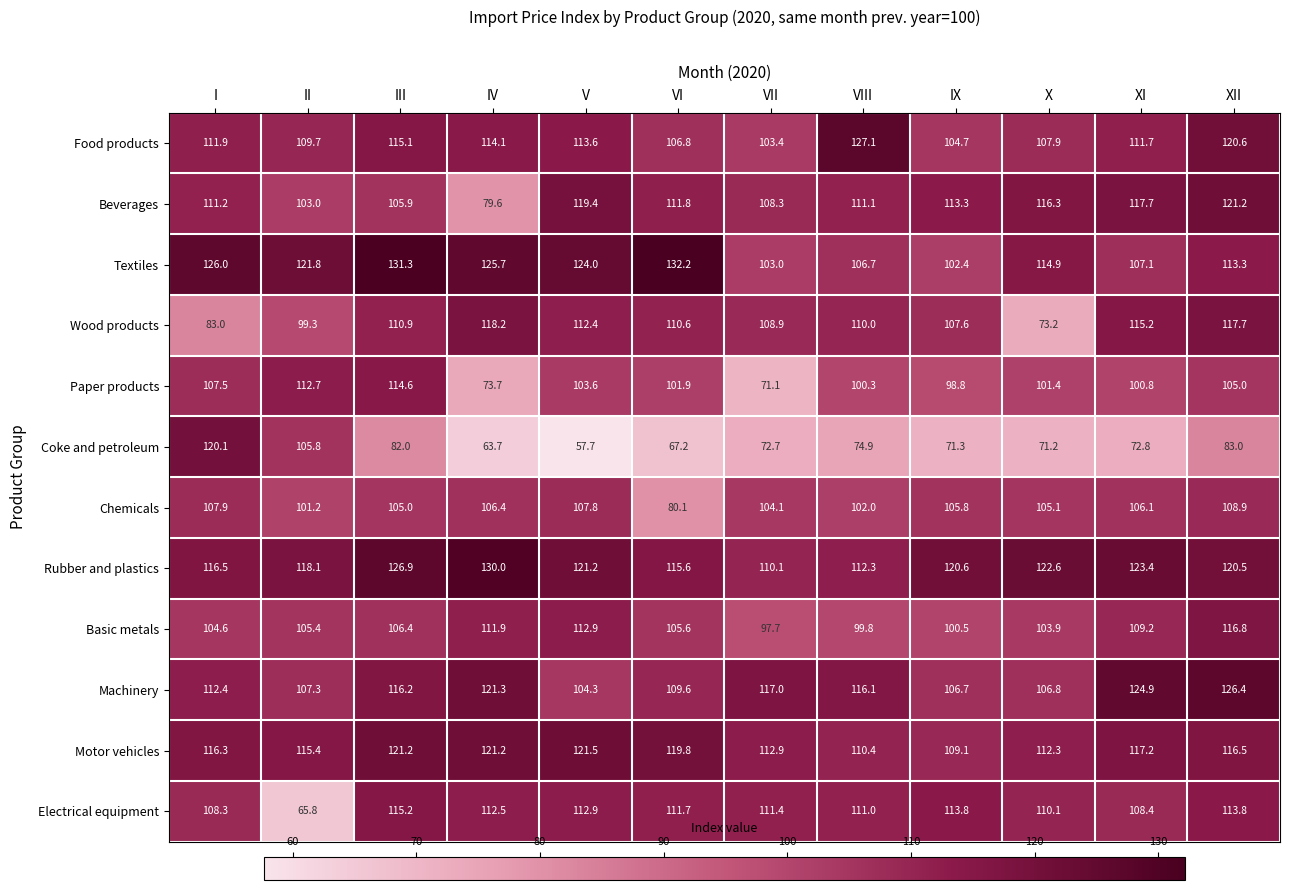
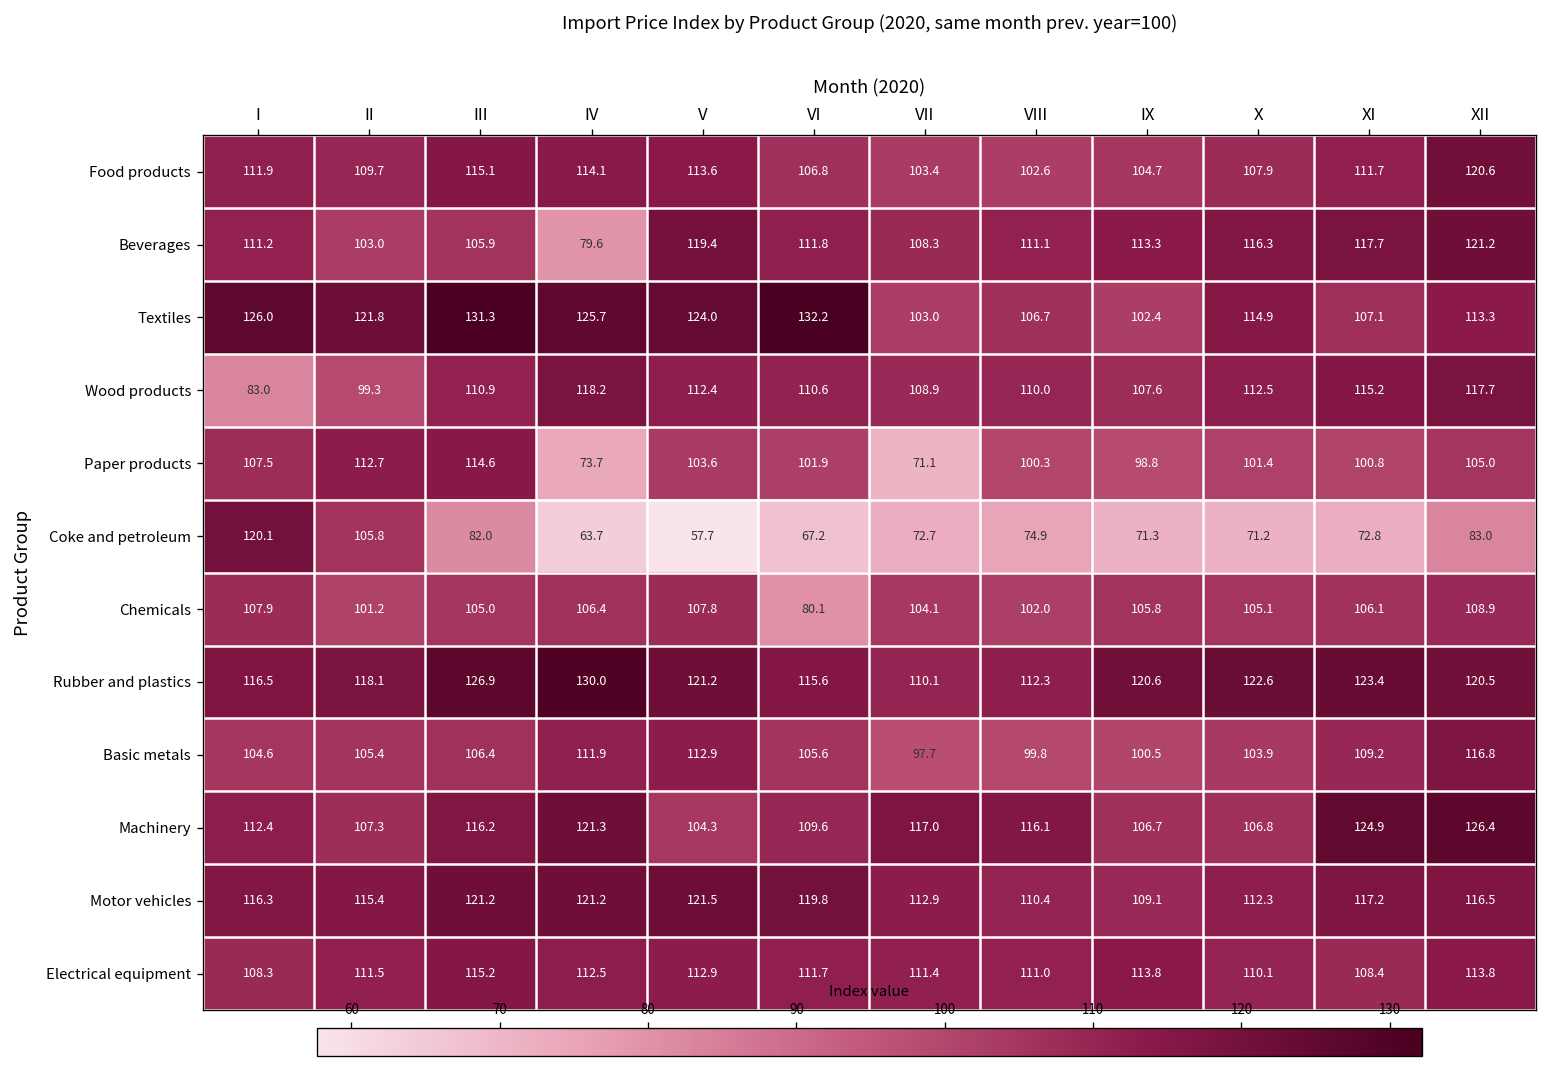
  {
    "Food products": {
      "I": 111.9,
      "II": 109.7,
      "III": 115.1,
      "IV": 114.1,
      "V": 113.6,
      "VI": 106.8,
      "VII": 103.4,
-     "VIII": 127.1,
+     "VIII": 102.6,
      "IX": 104.7,
      "X": 107.9,
      "XI": 111.7,
      "XII": 120.6
    },
    "Beverages": {
      "I": 111.2,
      "II": 103.0,
      "III": 105.9,
      "IV": 79.6,
      "V": 119.4,
      "VI": 111.8,
      "VII": 108.3,
      "VIII": 111.1,
      "IX": 113.3,
      "X": 116.3,
      "XI": 117.7,
      "XII": 121.2
    },
    "Textiles": {
      "I": 126.0,
      "II": 121.8,
      "III": 131.3,
      "IV": 125.7,
      "V": 124.0,
      "VI": 132.2,
      "VII": 103.0,
      "VIII": 106.7,
      "IX": 102.4,
      "X": 114.9,
      "XI": 107.1,
      "XII": 113.3
    },
    "Wood products": {
      "I": 83.0,
      "II": 99.3,
      "III": 110.9,
      "IV": 118.2,
      "V": 112.4,
      "VI": 110.6,
      "VII": 108.9,
      "VIII": 110.0,
      "IX": 107.6,
-     "X": 73.2,
+     "X": 112.5,
      "XI": 115.2,
      "XII": 117.7
    },
    "Paper products": {
      "I": 107.5,
      "II": 112.7,
      "III": 114.6,
      "IV": 73.7,
      "V": 103.6,
      "VI": 101.9,
      "VII": 71.1,
      "VIII": 100.3,
      "IX": 98.8,
      "X": 101.4,
      "XI": 100.8,
      "XII": 105.0
    },
    "Coke and petroleum": {
      "I": 120.1,
      "II": 105.8,
      "III": 82.0,
      "IV": 63.7,
      "V": 57.7,
      "VI": 67.2,
      "VII": 72.7,
      "VIII": 74.9,
      "IX": 71.3,
      "X": 71.2,
      "XI": 72.8,
      "XII": 83.0
    },
    "Chemicals": {
      "I": 107.9,
      "II": 101.2,
      "III": 105.0,
      "IV": 106.4,
      "V": 107.8,
      "VI": 80.1,
      "VII": 104.1,
      "VIII": 102.0,
      "IX": 105.8,
      "X": 105.1,
      "XI": 106.1,
      "XII": 108.9
    },
    "Rubber and plastics": {
      "I": 116.5,
      "II": 118.1,
      "III": 126.9,
      "IV": 130.0,
      "V": 121.2,
      "VI": 115.6,
      "VII": 110.1,
      "VIII": 112.3,
      "IX": 120.6,
      "X": 122.6,
      "XI": 123.4,
      "XII": 120.5
    },
    "Basic metals": {
      "I": 104.6,
      "II": 105.4,
      "III": 106.4,
      "IV": 111.9,
      "V": 112.9,
      "VI": 105.6,
      "VII": 97.7,
      "VIII": 99.8,
      "IX": 100.5,
      "X": 103.9,
      "XI": 109.2,
      "XII": 116.8
    },
    "Machinery": {
      "I": 112.4,
      "II": 107.3,
      "III": 116.2,
      "IV": 121.3,
      "V": 104.3,
      "VI": 109.6,
      "VII": 117.0,
      "VIII": 116.1,
      "IX": 106.7,
      "X": 106.8,
      "XI": 124.9,
      "XII": 126.4
    },
    "Motor vehicles": {
      "I": 116.3,
      "II": 115.4,
      "III": 121.2,
      "IV": 121.2,
      "V": 121.5,
      "VI": 119.8,
      "VII": 112.9,
      "VIII": 110.4,
      "IX": 109.1,
      "X": 112.3,
      "XI": 117.2,
      "XII": 116.5
    },
    "Electrical equipment": {
      "I": 108.3,
-     "II": 65.8,
+     "II": 111.5,
      "III": 115.2,
      "IV": 112.5,
      "V": 112.9,
      "VI": 111.7,
      "VII": 111.4,
      "VIII": 111.0,
      "IX": 113.8,
      "X": 110.1,
      "XI": 108.4,
      "XII": 113.8
    }
  }
